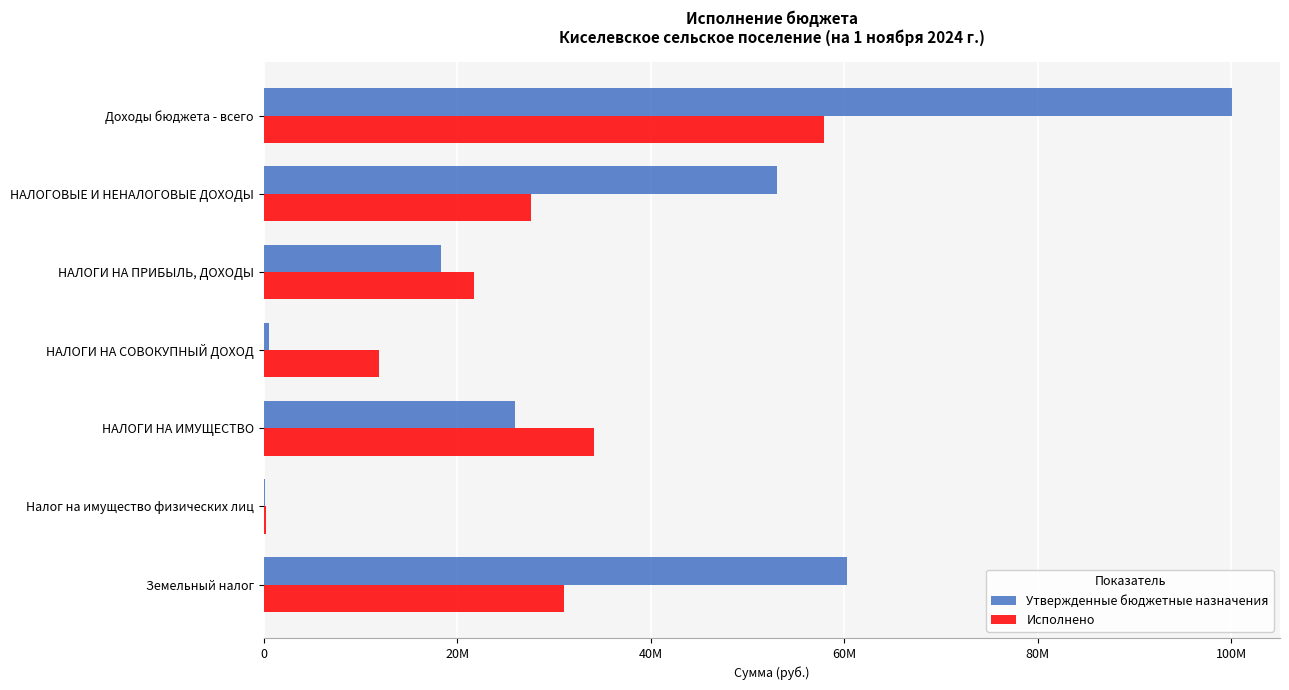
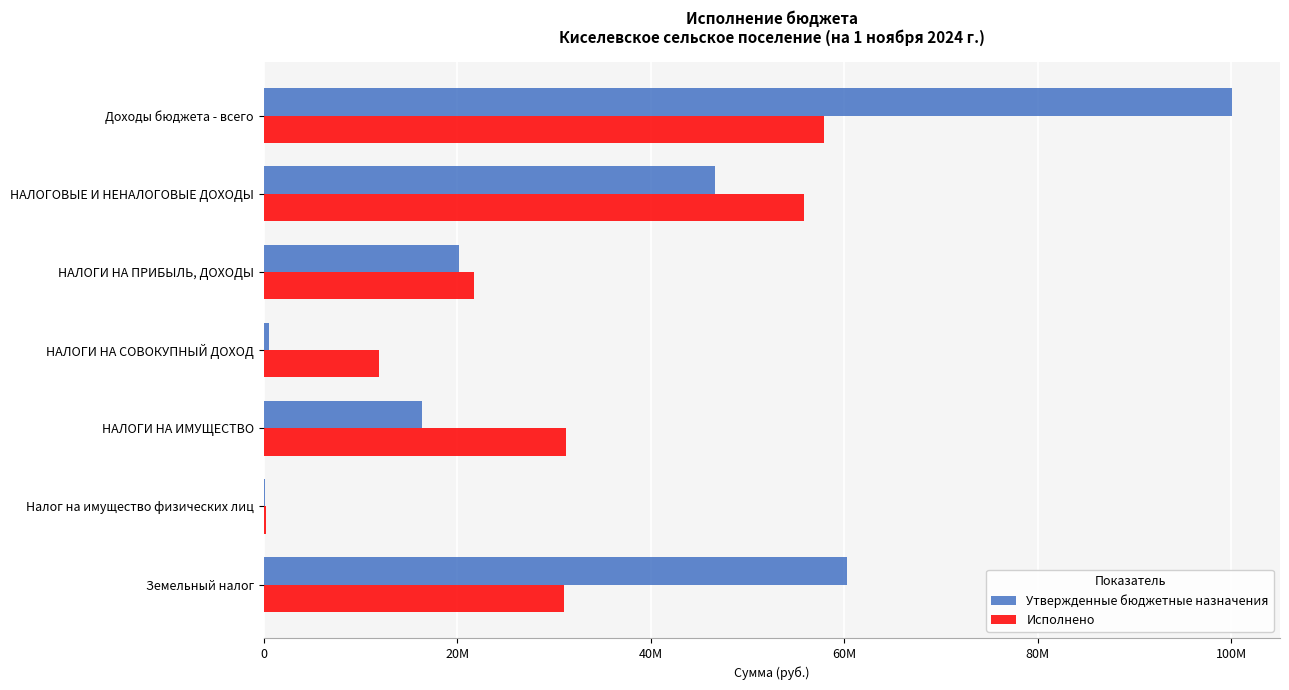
  {
    "Утвержденные бюджетные назначения": {
      "Доходы бюджета - всего": 100000000,
-     "НАЛОГОВЫЕ И НЕНАЛОГОВЫЕ ДОХОДЫ": 53000000,
-     "НАЛОГИ НА ПРИБЫЛЬ, ДОХОДЫ": 18000000,
+     "НАЛОГОВЫЕ И НЕНАЛОГОВЫЕ ДОХОДЫ": 47000000,
+     "НАЛОГИ НА ПРИБЫЛЬ, ДОХОДЫ": 20000000,
      "НАЛОГИ НА СОВОКУПНЫЙ ДОХОД": 1000000,
-     "НАЛОГИ НА ИМУЩЕСТВО": 26000000,
+     "НАЛОГИ НА ИМУЩЕСТВО": 16000000,
      "Земельный налог": 60000000
    },
    "Исполнено": {
      "Доходы бюджета - всего": 58000000,
-     "НАЛОГОВЫЕ И НЕНАЛОГОВЫЕ ДОХОДЫ": 28000000,
+     "НАЛОГОВЫЕ И НЕНАЛОГОВЫЕ ДОХОДЫ": 56000000,
      "НАЛОГИ НА ПРИБЫЛЬ, ДОХОДЫ": 22000000,
      "НАЛОГИ НА СОВОКУПНЫЙ ДОХОД": 12000000,
-     "НАЛОГИ НА ИМУЩЕСТВО": 34000000,
+     "НАЛОГИ НА ИМУЩЕСТВО": 31000000,
      "Земельный налог": 31000000
    }
  }
